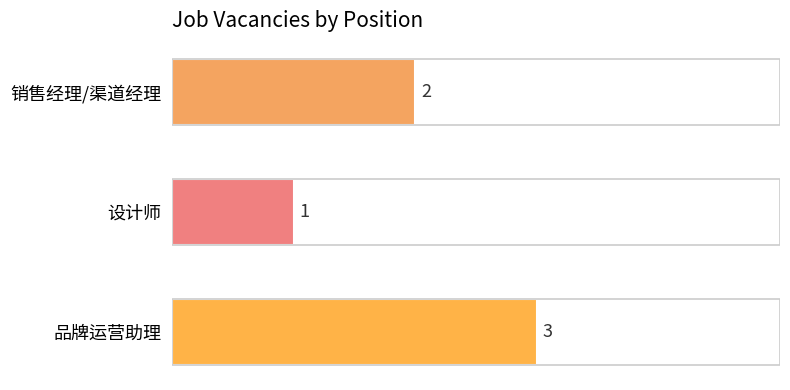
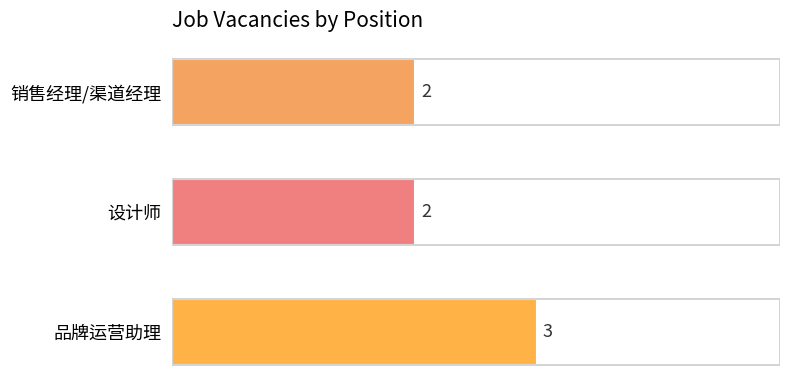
  {
    "销售经理/渠道经理": 2,
-   "设计师": 1,
+   "设计师": 2,
    "品牌运营助理": 3
  }
